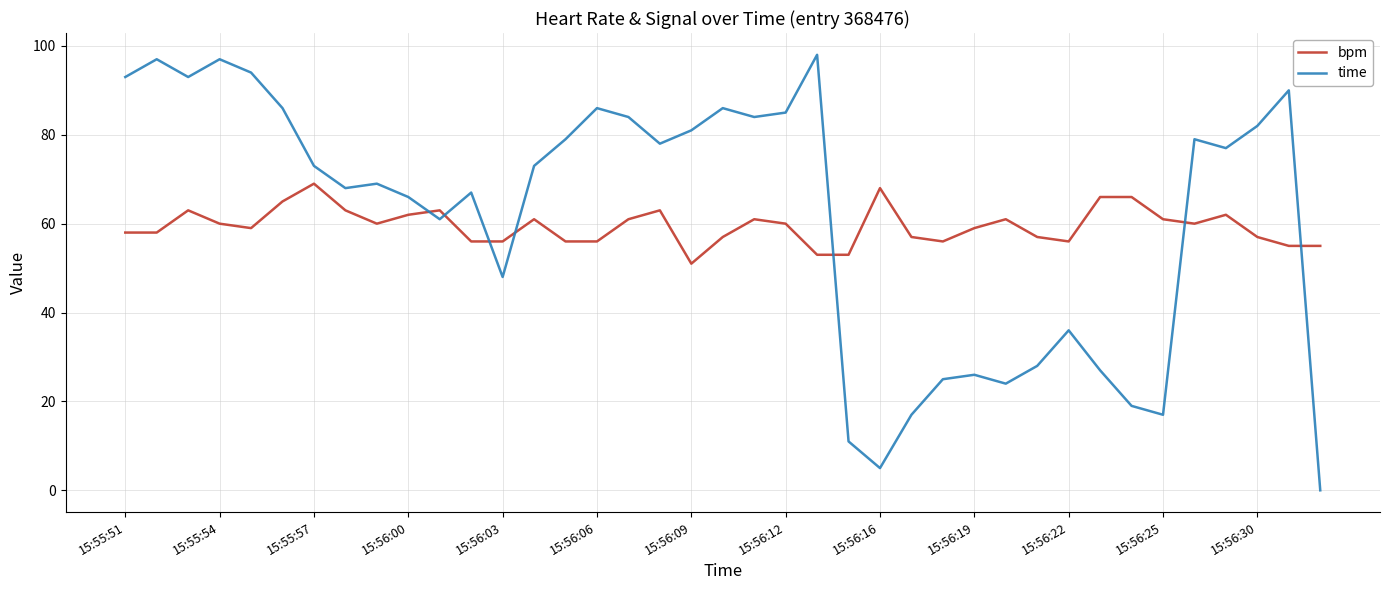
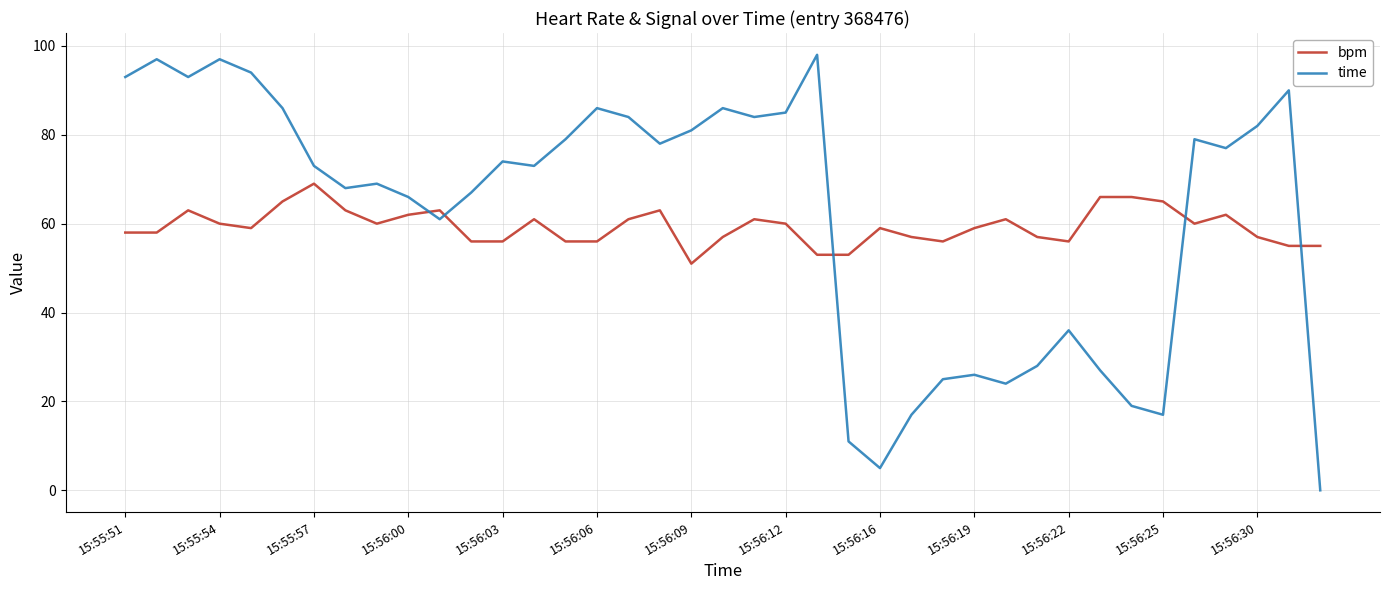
  {
    "bpm": {
      "15:55:51": 58,
      "15:55:54": 60,
      "15:55:57": 69,
      "15:56:00": 62,
      "15:56:03": 56,
      "15:56:06": 56,
      "15:56:09": 51,
      "15:56:12": 60,
-     "15:56:16": 68,
+     "15:56:16": 59,
      "15:56:19": 59,
      "15:56:22": 56,
-     "15:56:25": 61,
+     "15:56:25": 65,
      "15:56:30": 57
    },
    "time": {
      "15:55:51": 93,
      "15:55:54": 97,
      "15:55:57": 73,
      "15:56:00": 66,
-     "15:56:03": 48,
+     "15:56:03": 74,
      "15:56:06": 86,
      "15:56:09": 81,
      "15:56:12": 85,
      "15:56:16": 5,
      "15:56:19": 26,
      "15:56:22": 36,
      "15:56:25": 17,
      "15:56:30": 82
    }
  }
